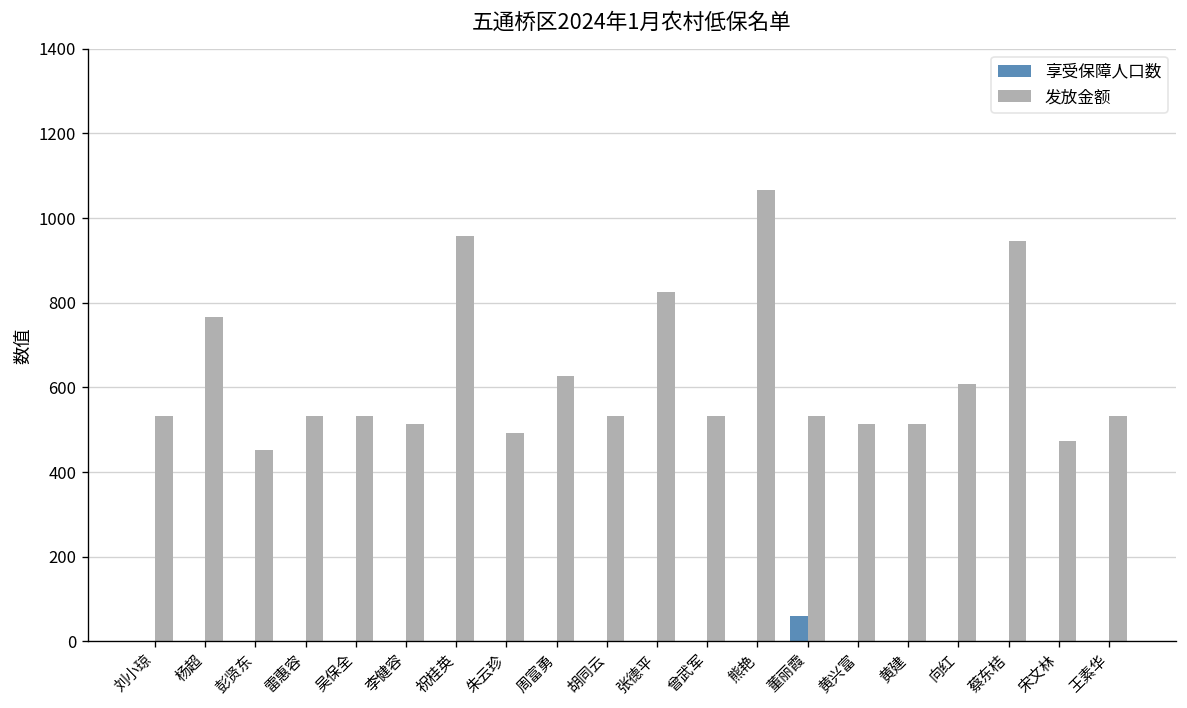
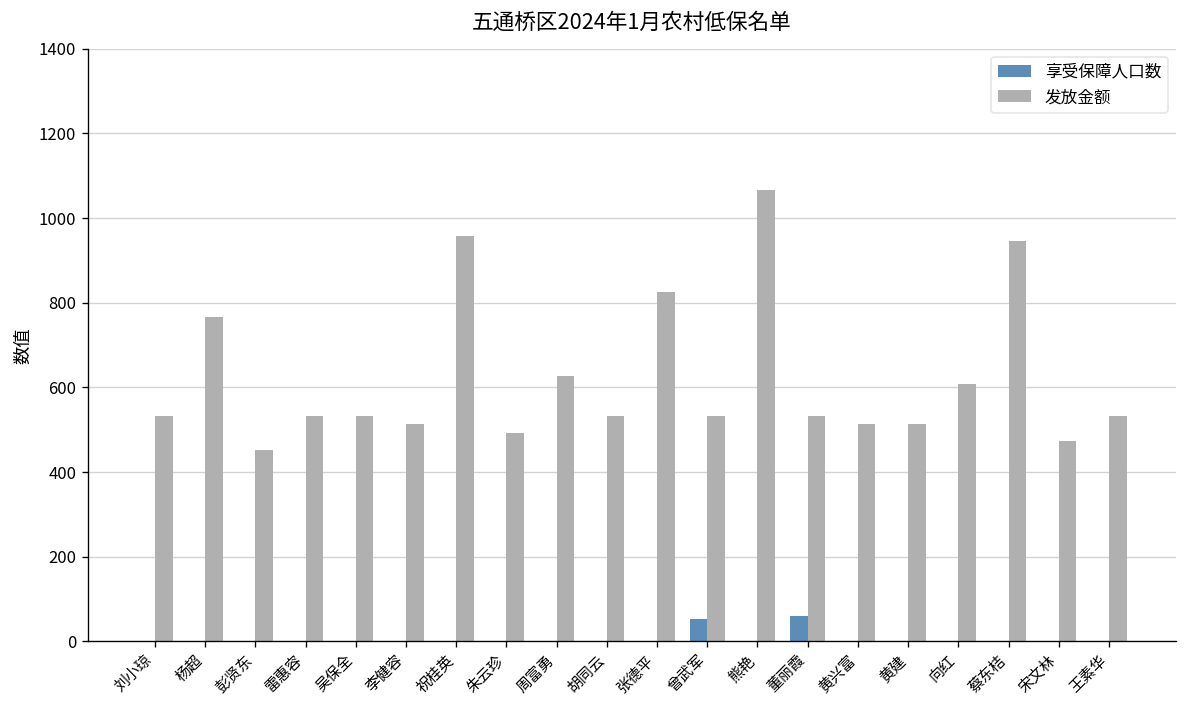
  {
    "享受保障人口数": {
-     "曾武军": 0,
+     "曾武军": 50,
      "董丽霞": 60
    },
    "发放金额": {
      "刘小琼": 530,
      "杨超": 770,
      "彭贤东": 450,
      "雷惠容": 530,
      "吴保全": 530,
      "李健容": 510,
      "祝桂英": 960,
      "朱云珍": 490,
      "周富勇": 630,
      "胡同云": 530,
      "张德平": 830,
      "曾武军": 530,
      "熊艳": 1070,
      "董丽霞": 530,
      "黄兴富": 510,
      "黄建": 510,
      "向红": 610,
      "蔡东桔": 950,
      "宋文林": 470,
      "王素华": 530
    }
  }
